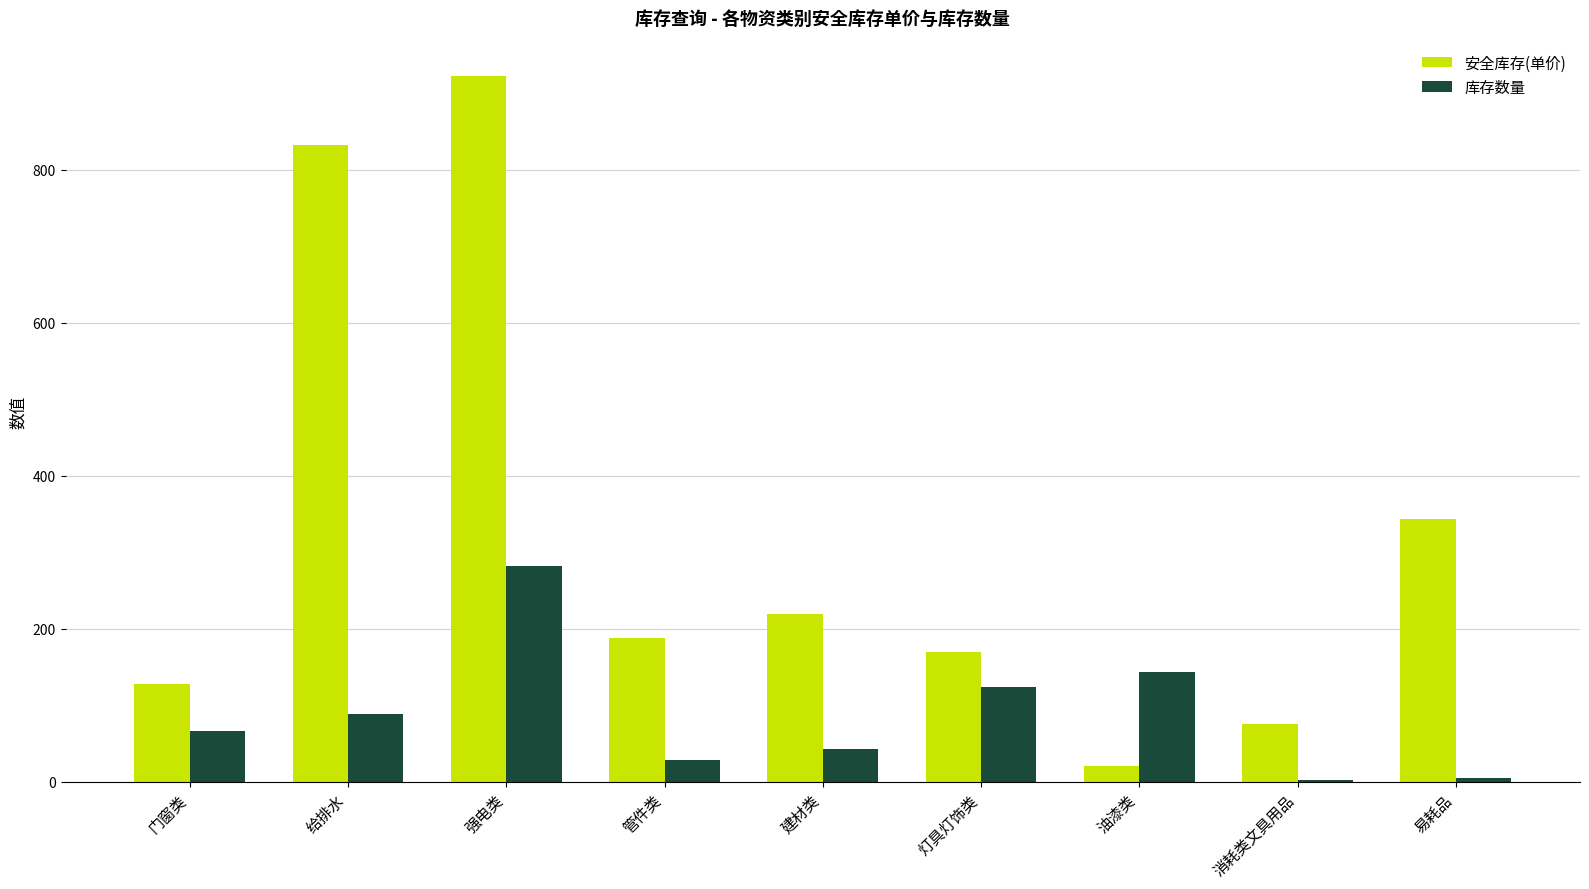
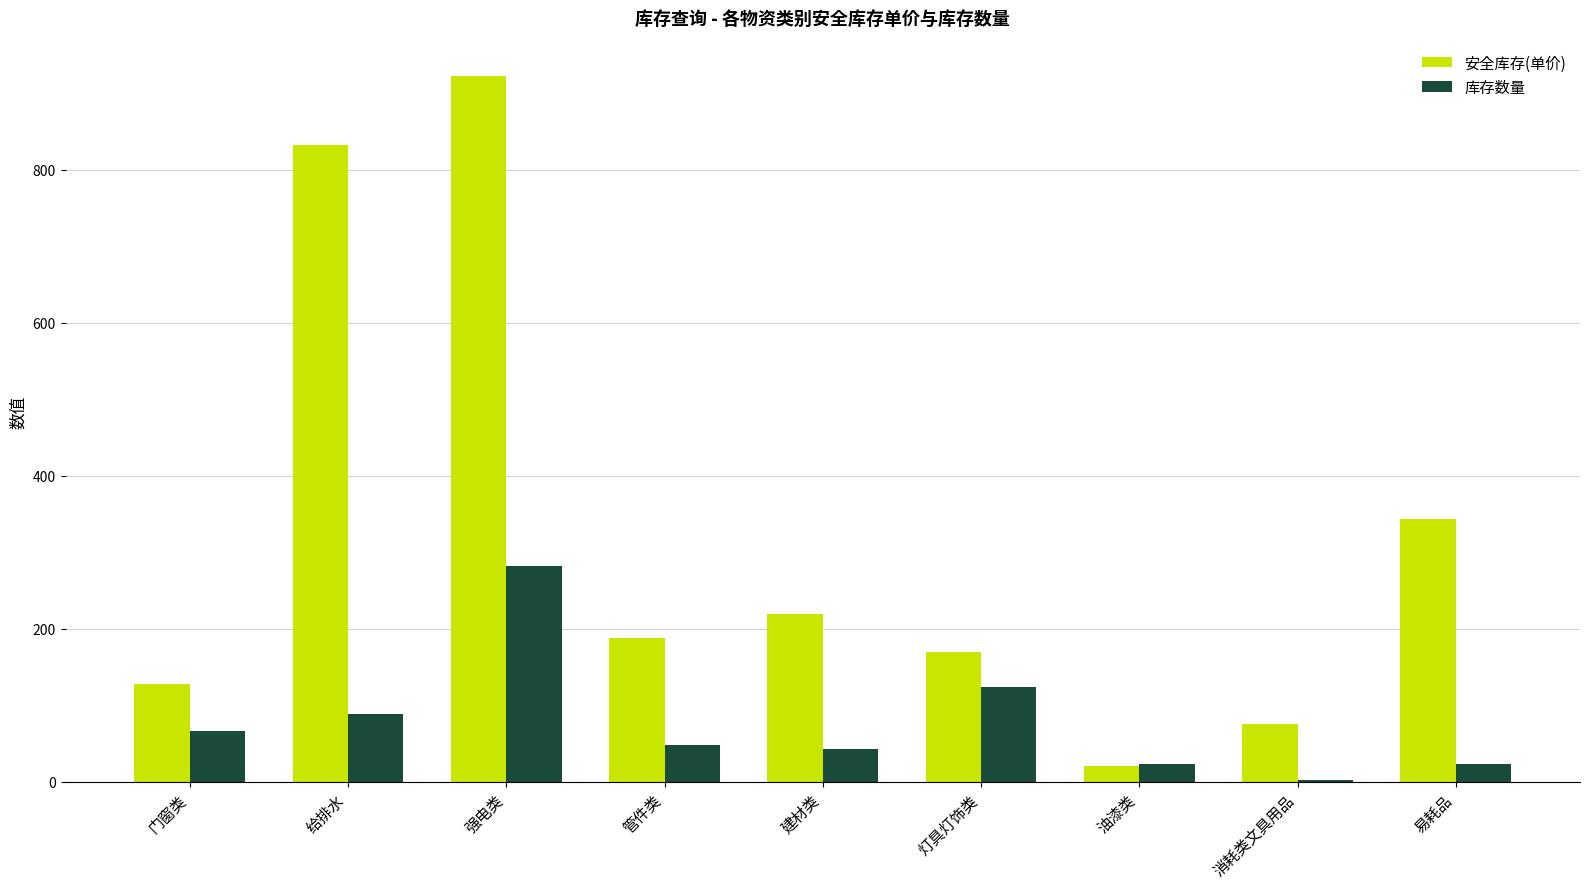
  {
    "安全库存(单价)": {
      "门窗类": 130,
      "给排水": 830,
      "强电类": 920,
      "管件类": 190,
      "建材类": 220,
      "灯具灯饰类": 170,
      "油漆类": 20,
      "消耗类文具用品": 80,
      "易耗品": 340
    },
    "库存数量": {
      "门窗类": 70,
      "给排水": 90,
      "强电类": 280,
-     "管件类": 30,
+     "管件类": 50,
      "建材类": 40,
      "灯具灯饰类": 120,
-     "油漆类": 140,
-     "易耗品": 10
+     "油漆类": 20,
+     "易耗品": 20
    }
  }
